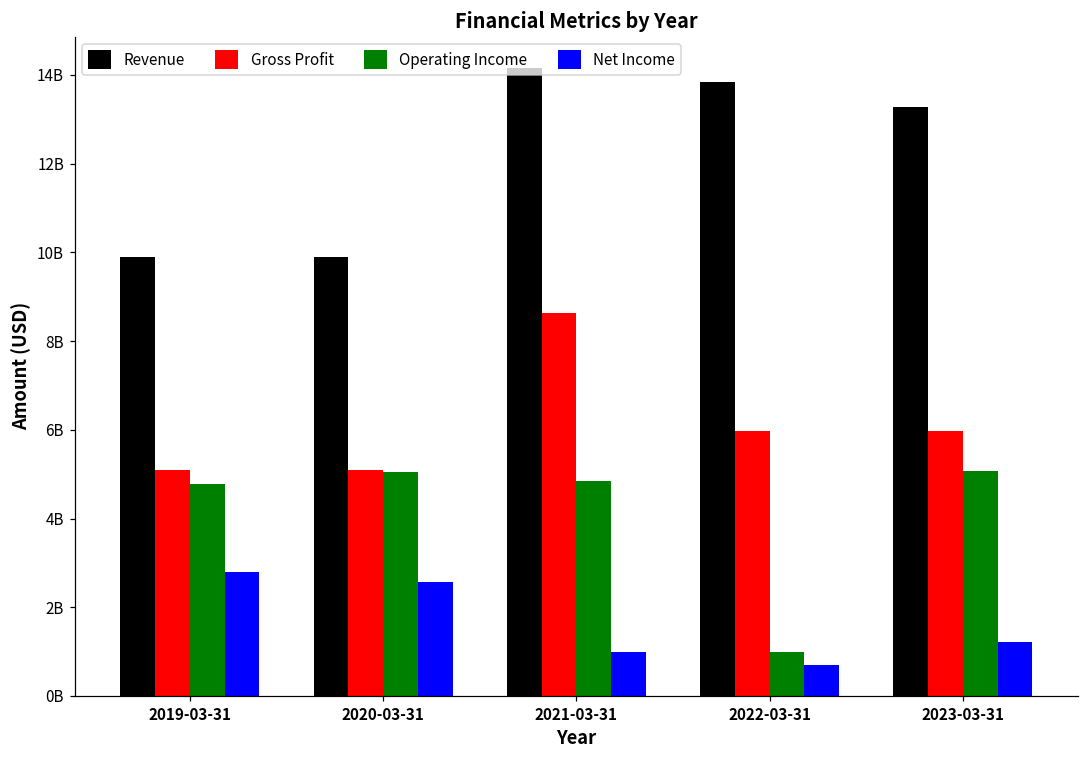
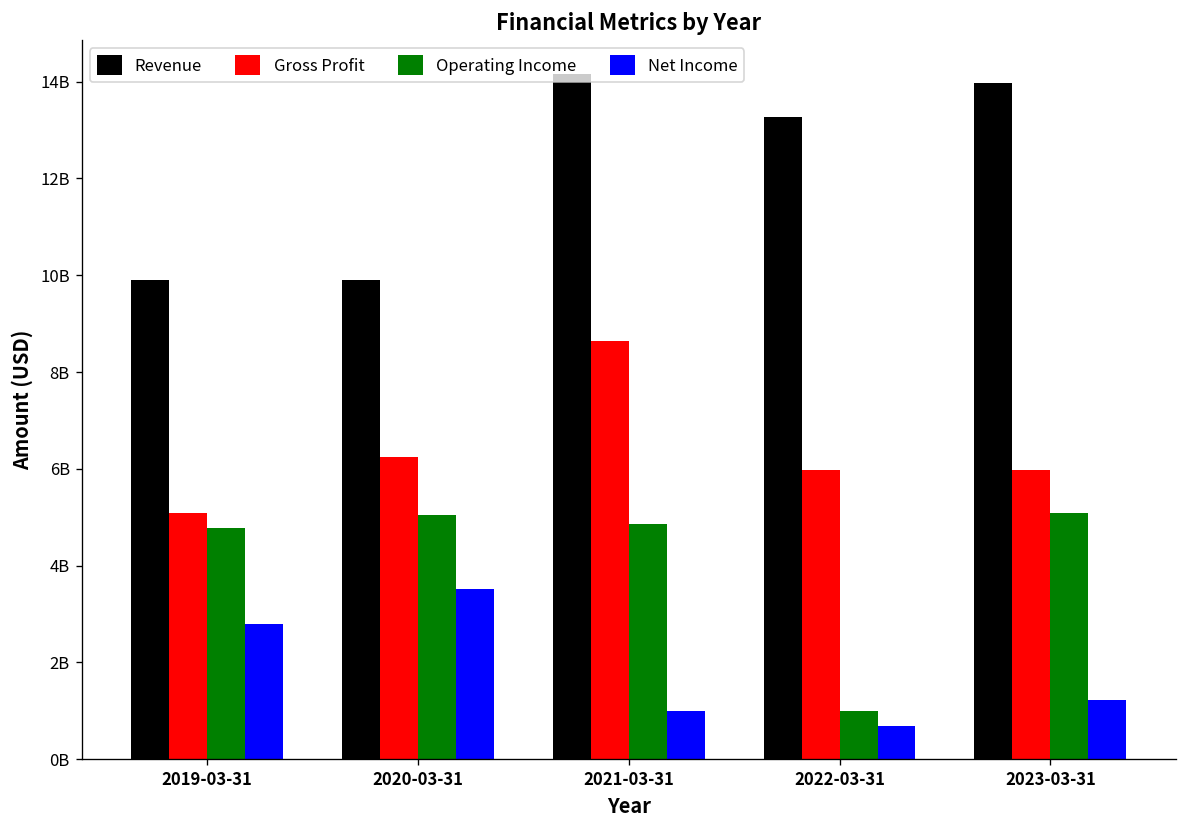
  {
    "Revenue": {
      "2019-03-31": 9900000000,
      "2020-03-31": 9900000000,
-     "2022-03-31": 13800000000,
-     "2023-03-31": 13300000000
+     "2022-03-31": 13300000000,
+     "2023-03-31": 14000000000
    },
    "Gross Profit": {
      "2019-03-31": 5100000000,
-     "2020-03-31": 5100000000,
+     "2020-03-31": 6200000000,
      "2021-03-31": 8600000000,
      "2022-03-31": 6000000000,
      "2023-03-31": 6000000000
    },
    "Operating Income": {
      "2019-03-31": 4800000000,
      "2020-03-31": 5000000000,
      "2021-03-31": 4900000000,
      "2022-03-31": 1000000000,
      "2023-03-31": 5100000000
    },
    "Net Income": {
      "2019-03-31": 2800000000,
-     "2020-03-31": 2600000000,
+     "2020-03-31": 3500000000,
      "2021-03-31": 1000000000,
      "2022-03-31": 700000000,
      "2023-03-31": 1200000000
    }
  }
